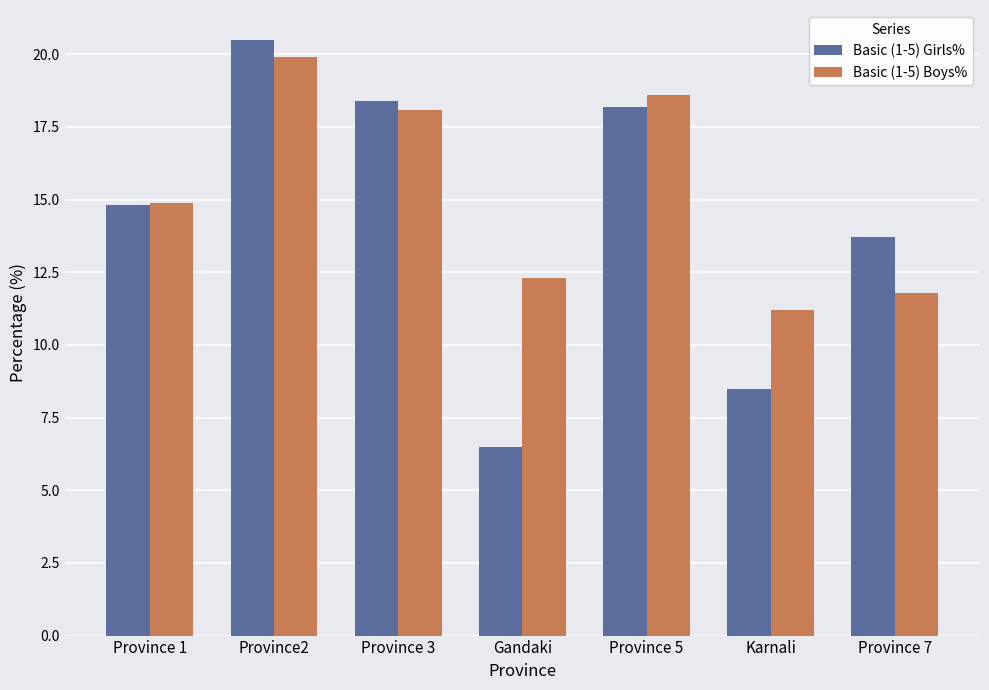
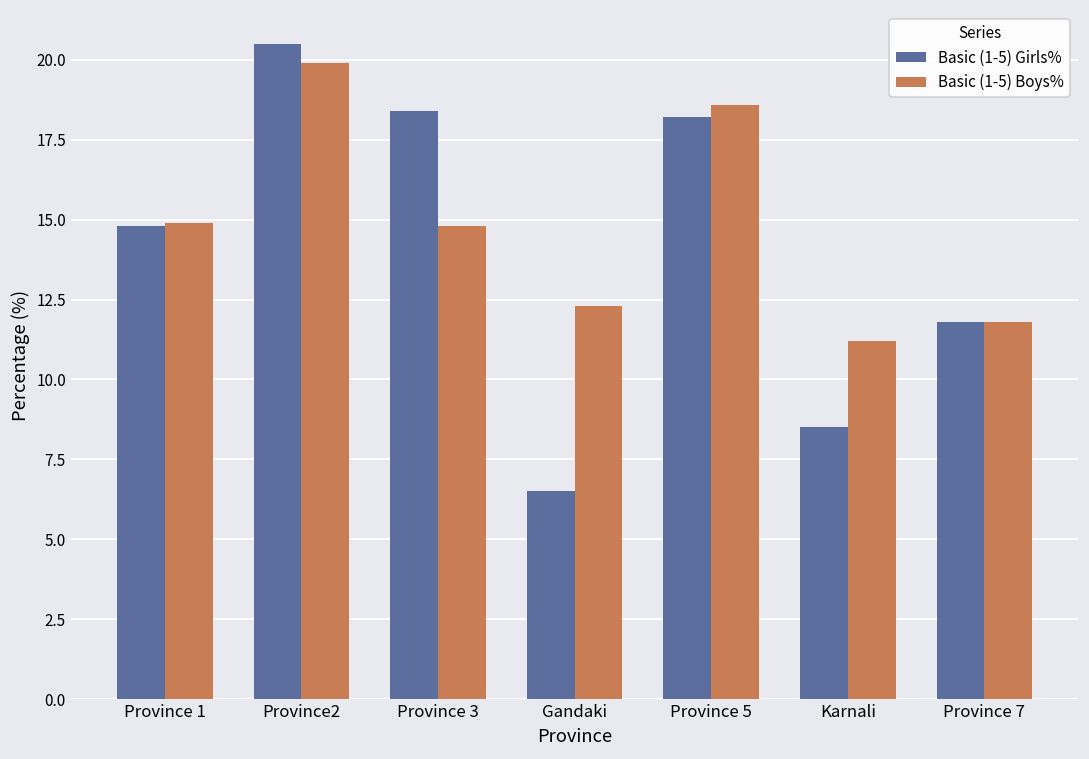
  {
    "Basic (1-5) Girls%": {
      "Province 1": 14.8,
      "Province2": 20.5,
      "Province 3": 18.4,
      "Gandaki": 6.5,
      "Province 5": 18.2,
      "Karnali": 8.5,
-     "Province 7": 13.7
+     "Province 7": 11.8
    },
    "Basic (1-5) Boys%": {
      "Province 1": 14.9,
      "Province2": 19.9,
-     "Province 3": 18.1,
+     "Province 3": 14.8,
      "Gandaki": 12.3,
      "Province 5": 18.6,
      "Karnali": 11.2,
      "Province 7": 11.8
    }
  }
